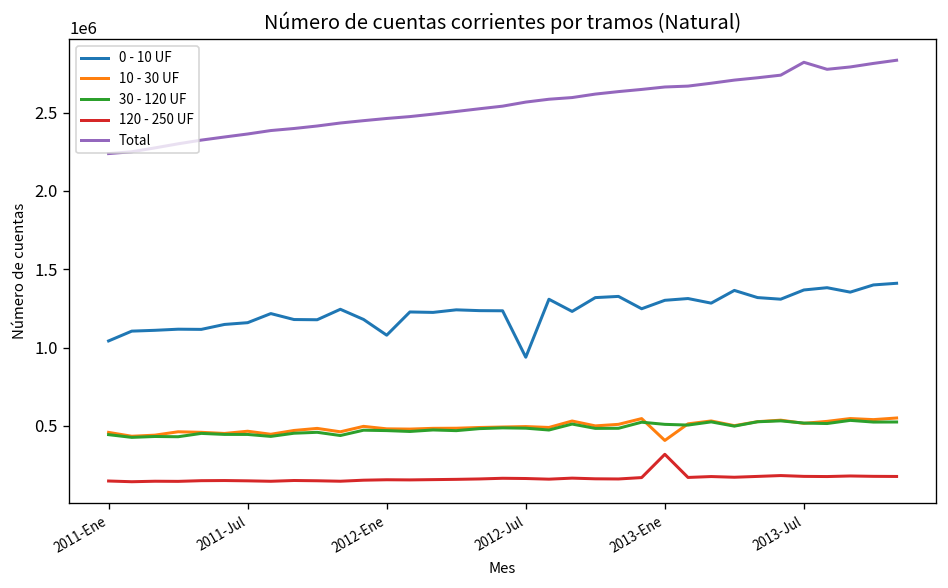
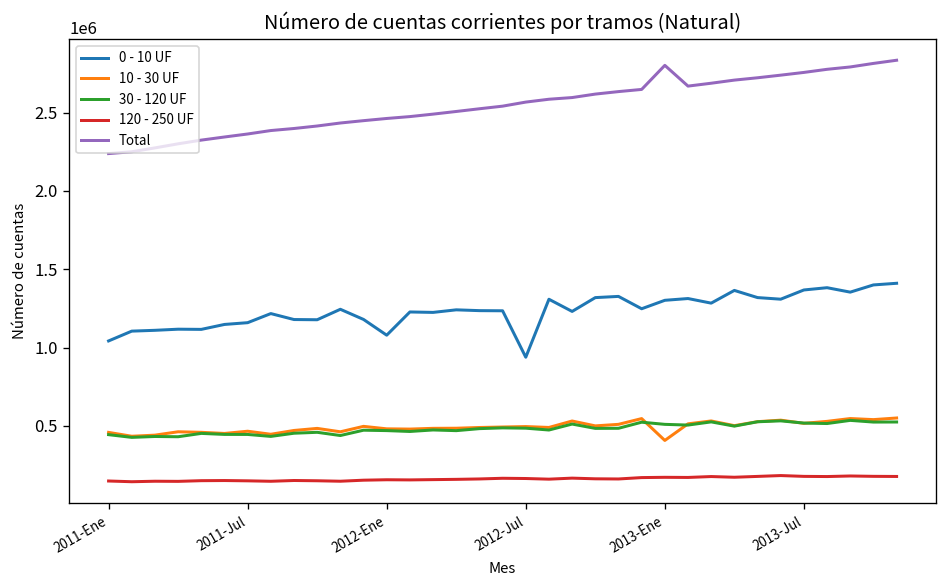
  {
    "0 - 10 UF": {
      "2011-Ene": 1040000,
      "2011-Jul": 1160000,
      "2012-Ene": 1080000,
      "2012-Jul": 940000,
      "2013-Ene": 1300000,
      "2013-Jul": 1370000
    },
    "10 - 30 UF": {
      "2011-Jul": 470000,
      "2013-Ene": 410000
    },
    "30 - 120 UF": {
      "2011-Jul": 440000,
      "2013-Ene": 510000
    },
    "120 - 250 UF": {
      "2011-Ene": 150000,
      "2011-Jul": 150000,
      "2012-Ene": 150000,
      "2012-Jul": 160000,
-     "2013-Ene": 320000,
+     "2013-Ene": 170000,
      "2013-Jul": 180000
    },
    "Total": {
      "2011-Ene": 2240000,
      "2011-Jul": 2360000,
      "2012-Ene": 2460000,
      "2012-Jul": 2570000,
-     "2013-Ene": 2660000,
-     "2013-Jul": 2820000
+     "2013-Ene": 2800000,
+     "2013-Jul": 2760000
    }
  }
